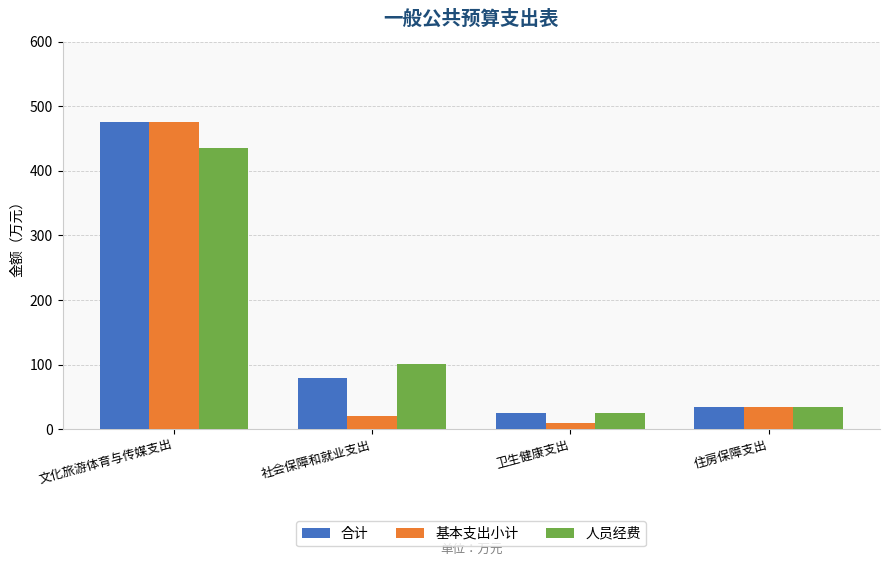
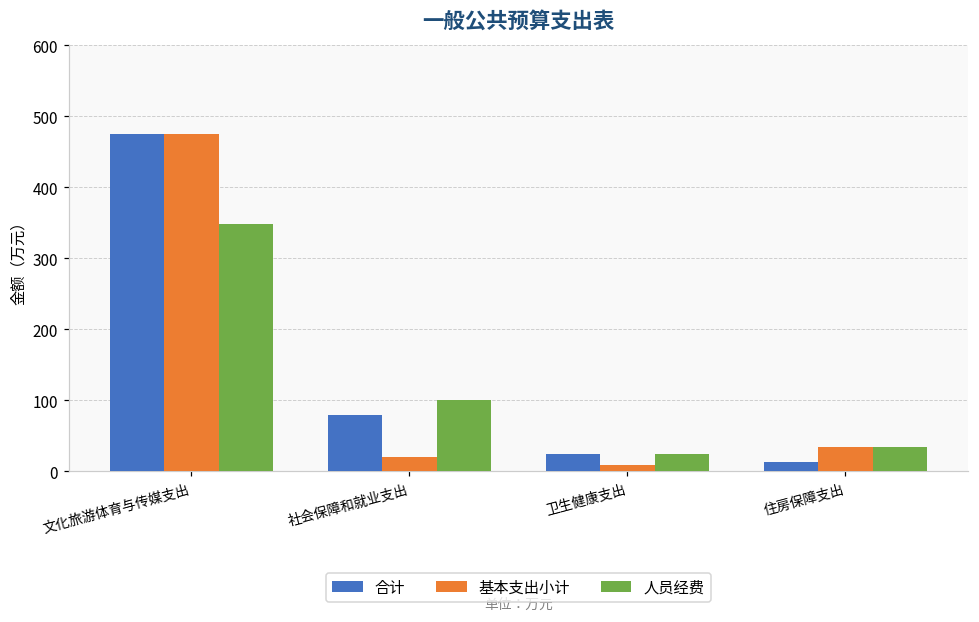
  {
    "合计": {
      "文化旅游体育与传媒支出": 480,
      "社会保障和就业支出": 80,
      "卫生健康支出": 20,
-     "住房保障支出": 30
+     "住房保障支出": 10
    },
    "基本支出小计": {
      "文化旅游体育与传媒支出": 480,
      "社会保障和就业支出": 20,
      "卫生健康支出": 10,
      "住房保障支出": 30
    },
    "人员经费": {
-     "文化旅游体育与传媒支出": 440,
+     "文化旅游体育与传媒支出": 350,
      "社会保障和就业支出": 100,
      "卫生健康支出": 20,
      "住房保障支出": 30
    }
  }
